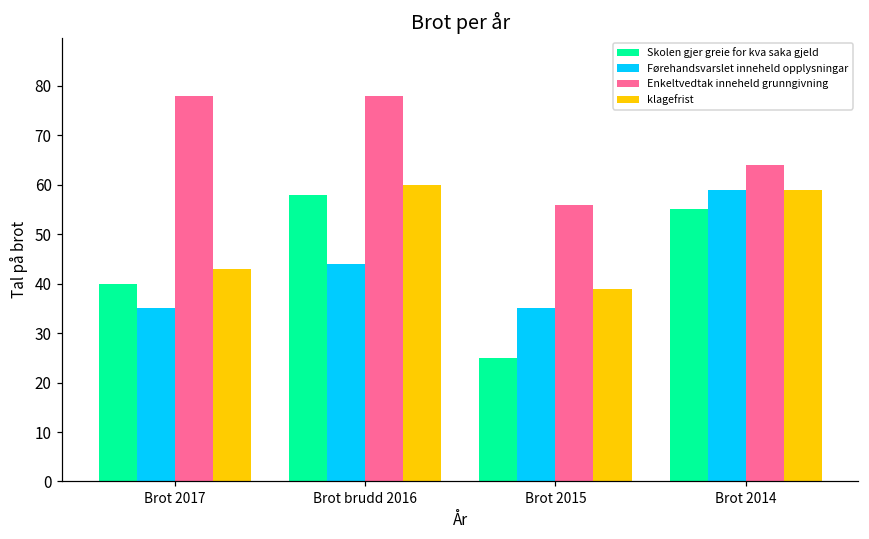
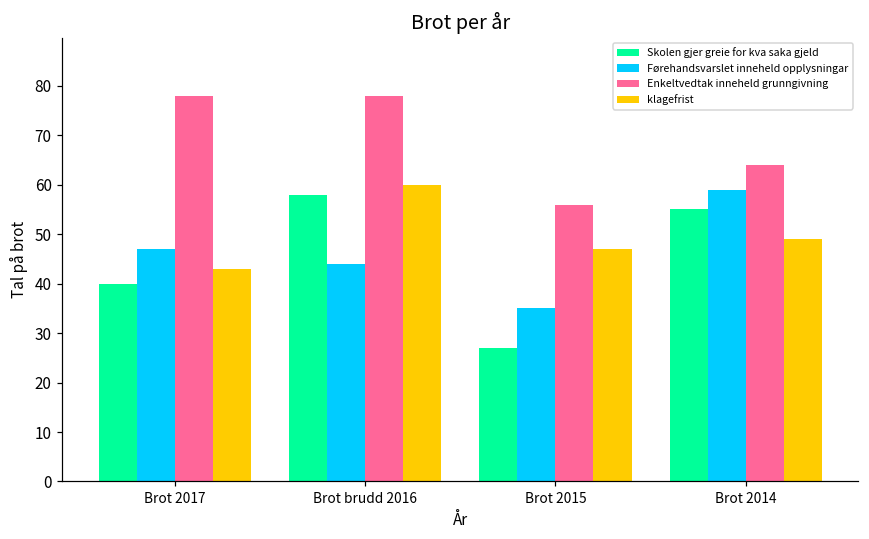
  {
    "Skolen gjer greie for kva saka gjeld": {
      "Brot 2017": 40,
      "Brot brudd 2016": 58,
-     "Brot 2015": 25,
+     "Brot 2015": 27,
      "Brot 2014": 55
    },
    "Førehandsvarslet inneheld opplysningar": {
-     "Brot 2017": 35,
+     "Brot 2017": 47,
      "Brot brudd 2016": 44,
      "Brot 2015": 35,
      "Brot 2014": 59
    },
    "Enkeltvedtak inneheld grunngivning": {
      "Brot 2017": 78,
      "Brot brudd 2016": 78,
      "Brot 2015": 56,
      "Brot 2014": 64
    },
    "klagefrist": {
      "Brot 2017": 43,
      "Brot brudd 2016": 60,
-     "Brot 2015": 39,
-     "Brot 2014": 59
+     "Brot 2015": 47,
+     "Brot 2014": 49
    }
  }
